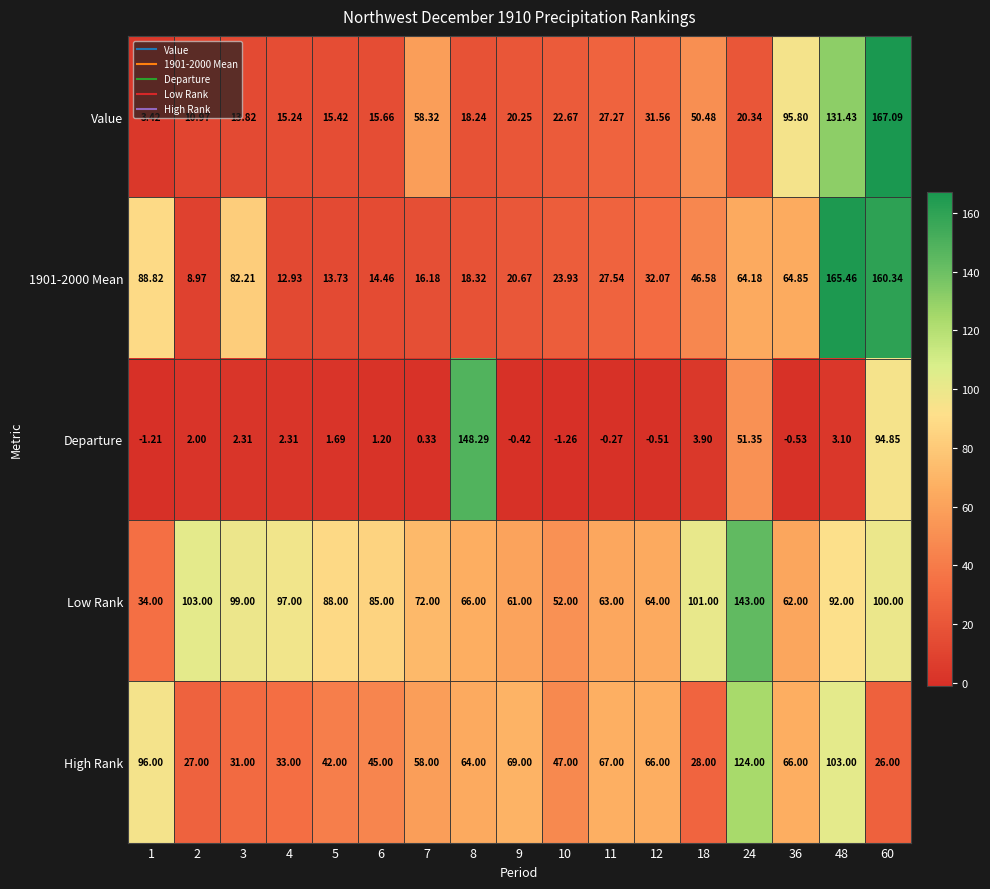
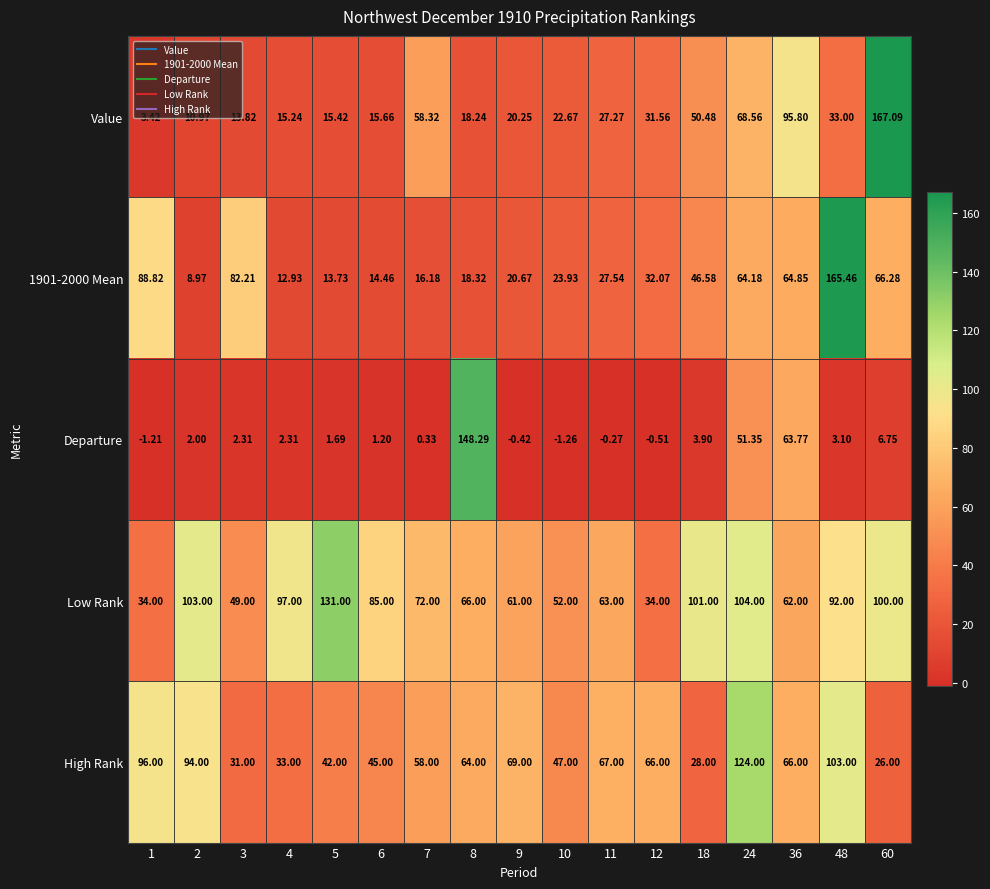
  {
    "Value": {
      "4": 15.24,
      "5": 15.42,
      "6": 15.66,
      "7": 58.32,
      "8": 18.24,
      "9": 20.25,
      "10": 22.67,
      "11": 27.27,
      "12": 31.56,
      "18": 50.48,
-     "24": 20.34,
+     "24": 68.56,
      "36": 95.80,
-     "48": 131.43,
+     "48": 33.00,
      "60": 167.09
    },
    "1901-2000 Mean": {
      "1": 88.82,
      "2": 8.97,
      "3": 82.21,
      "4": 12.93,
      "5": 13.73,
      "6": 14.46,
      "7": 16.18,
      "8": 18.32,
      "9": 20.67,
      "10": 23.93,
      "11": 27.54,
      "12": 32.07,
      "18": 46.58,
      "24": 64.18,
      "36": 64.85,
      "48": 165.46,
-     "60": 160.34
+     "60": 66.28
    },
    "Departure": {
      "1": -1.21,
      "2": 2.00,
      "3": 2.31,
      "4": 2.31,
      "5": 1.69,
      "6": 1.20,
      "7": 0.33,
      "8": 148.29,
      "9": -0.42,
      "10": -1.26,
      "11": -0.27,
      "12": -0.51,
      "18": 3.90,
      "24": 51.35,
-     "36": -0.53,
+     "36": 63.77,
      "48": 3.10,
-     "60": 94.85
+     "60": 6.75
    },
    "Low Rank": {
      "1": 34.00,
      "2": 103.00,
-     "3": 99.00,
+     "3": 49.00,
      "4": 97.00,
-     "5": 88.00,
+     "5": 131.00,
      "6": 85.00,
      "7": 72.00,
      "8": 66.00,
      "9": 61.00,
      "10": 52.00,
      "11": 63.00,
-     "12": 64.00,
+     "12": 34.00,
      "18": 101.00,
-     "24": 143.00,
+     "24": 104.00,
      "36": 62.00,
      "48": 92.00,
      "60": 100.00
    },
    "High Rank": {
      "1": 96.00,
-     "2": 27.00,
+     "2": 94.00,
      "3": 31.00,
      "4": 33.00,
      "5": 42.00,
      "6": 45.00,
      "7": 58.00,
      "8": 64.00,
      "9": 69.00,
      "10": 47.00,
      "11": 67.00,
      "12": 66.00,
      "18": 28.00,
      "24": 124.00,
      "36": 66.00,
      "48": 103.00,
      "60": 26.00
    }
  }
